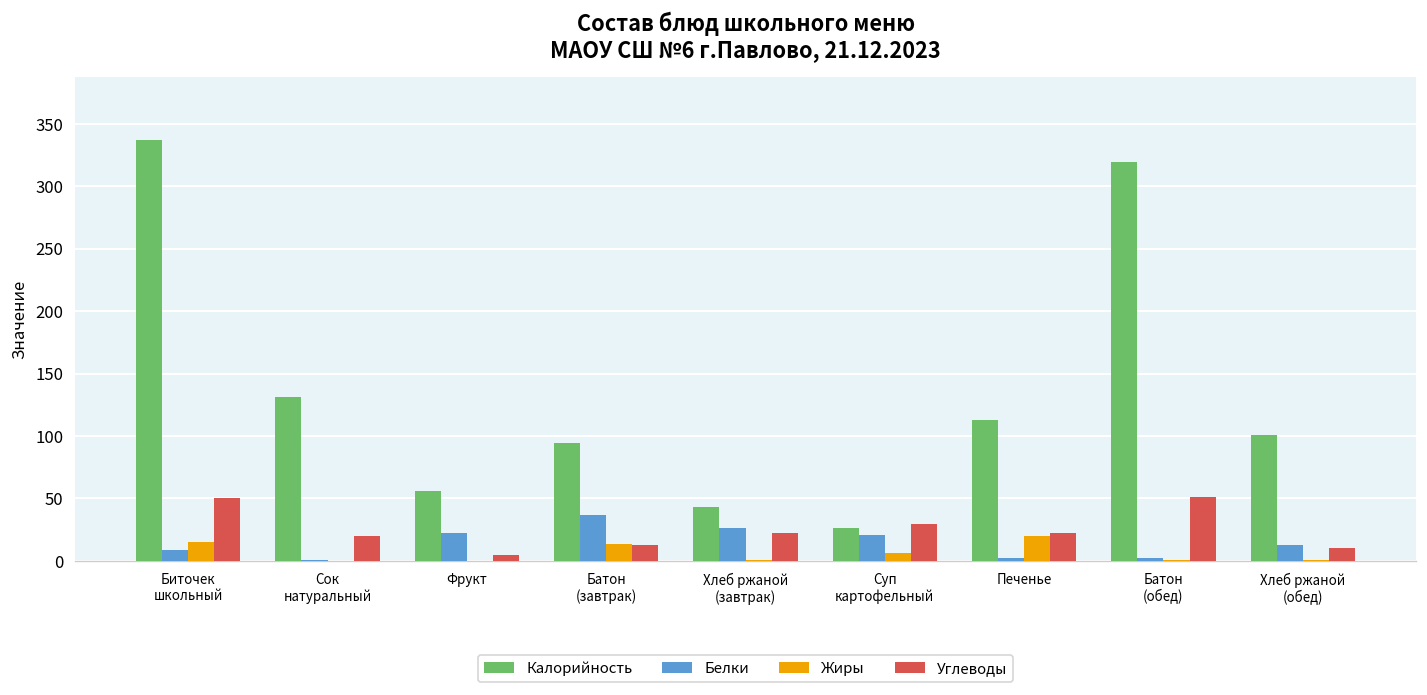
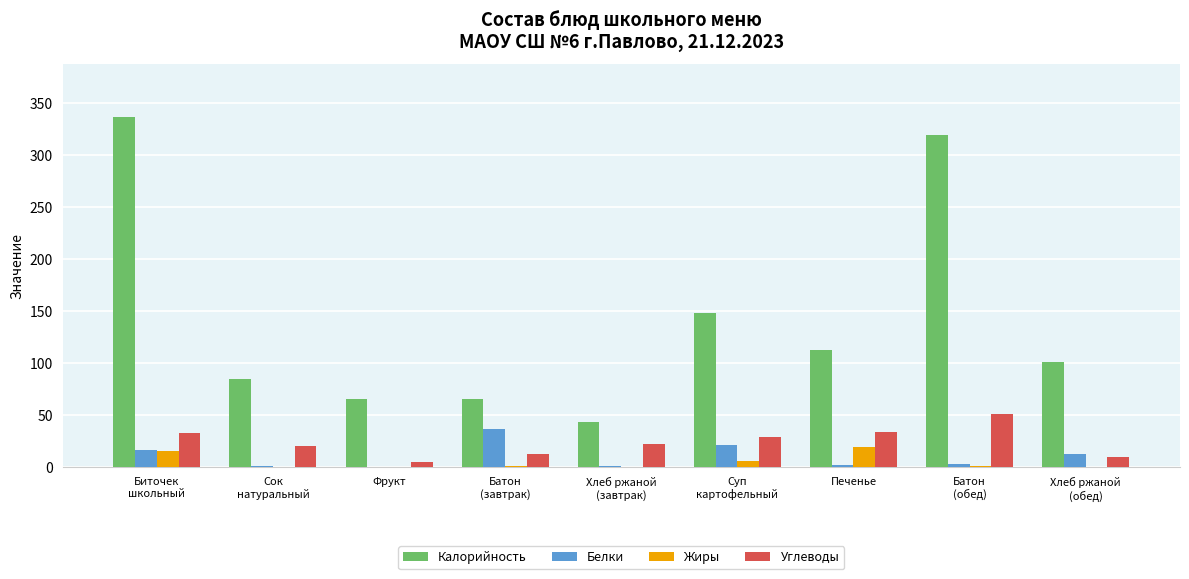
  {
    "Калорийность": {
      "Биточек школьный": 337,
-     "Сок натуральный": 131,
-     "Фрукт": 56,
-     "Батон (завтрак)": 94,
+     "Сок натуральный": 84,
+     "Фрукт": 66,
+     "Батон (завтрак)": 66,
      "Хлеб ржаной (завтрак)": 44,
-     "Суп картофельный": 27,
+     "Суп картофельный": 149,
      "Печенье": 113,
      "Батон (обед)": 319,
      "Хлеб ржаной (обед)": 101
    },
    "Белки": {
-     "Биточек школьный": 8,
-     "Фрукт": 23,
+     "Биточек школьный": 16,
+     "Фрукт": 1,
      "Батон (завтрак)": 37,
-     "Хлеб ржаной (завтрак)": 26,
+     "Хлеб ржаной (завтрак)": 2,
      "Суп картофельный": 21,
      "Батон (обед)": 3,
      "Хлеб ржаной (обед)": 13
    },
    "Жиры": {
      "Биточек школьный": 15,
      "Сок натуральный": 0,
      "Фрукт": 0,
-     "Батон (завтрак)": 13,
+     "Батон (завтрак)": 1,
      "Суп картофельный": 6,
      "Печенье": 20
    },
    "Углеводы": {
-     "Биточек школьный": 51,
+     "Биточек школьный": 33,
      "Сок натуральный": 20,
      "Фрукт": 5,
      "Батон (завтрак)": 13,
      "Хлеб ржаной (завтрак)": 22,
      "Суп картофельный": 29,
-     "Печенье": 23,
+     "Печенье": 34,
      "Батон (обед)": 51,
      "Хлеб ржаной (обед)": 10
    }
  }
